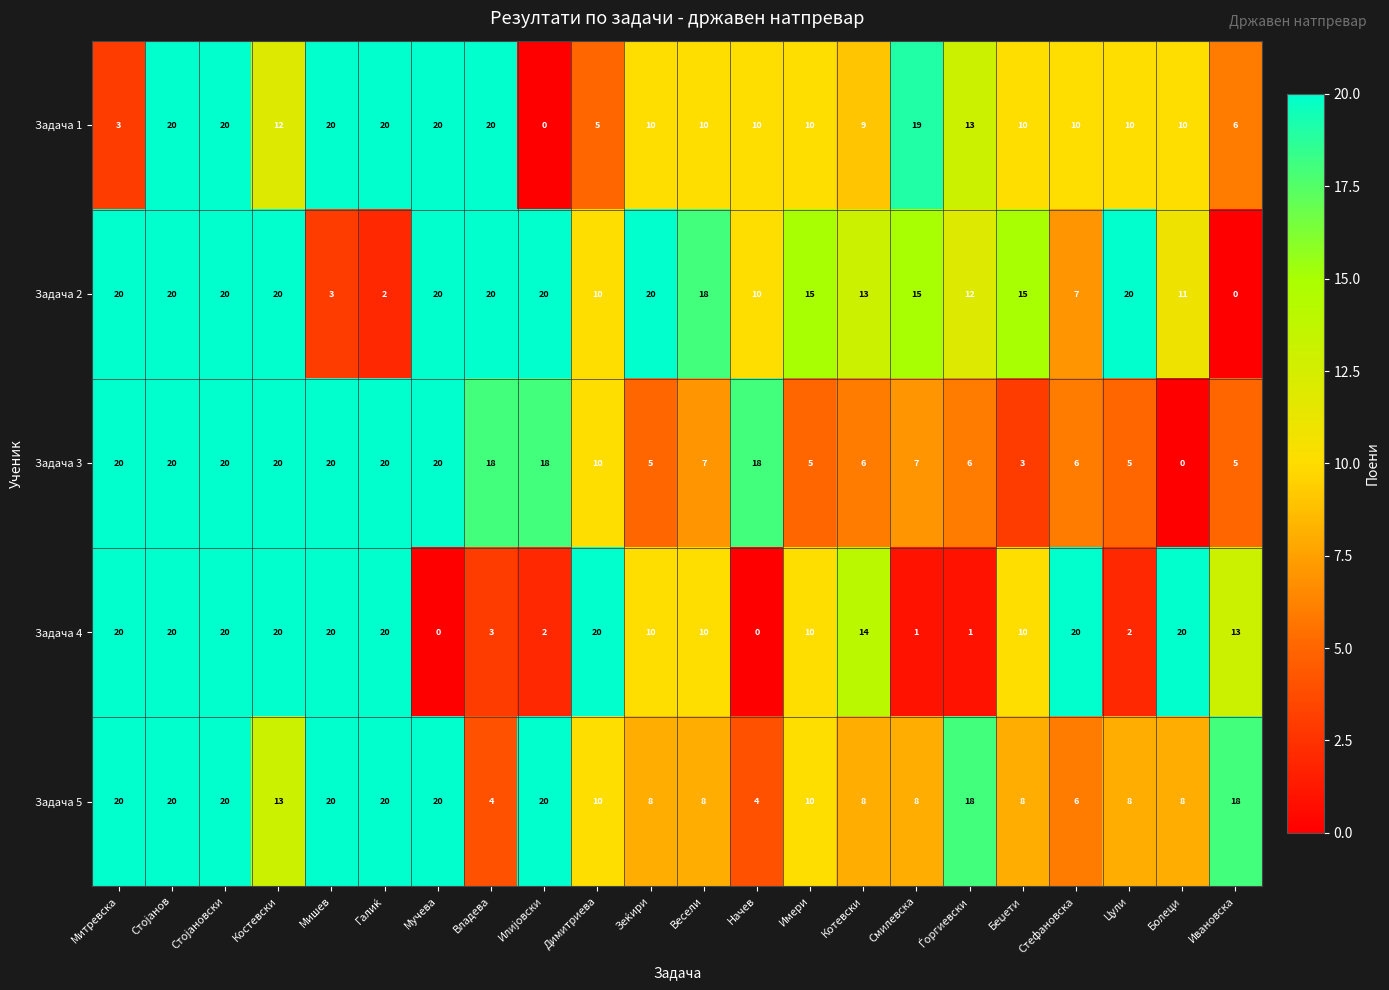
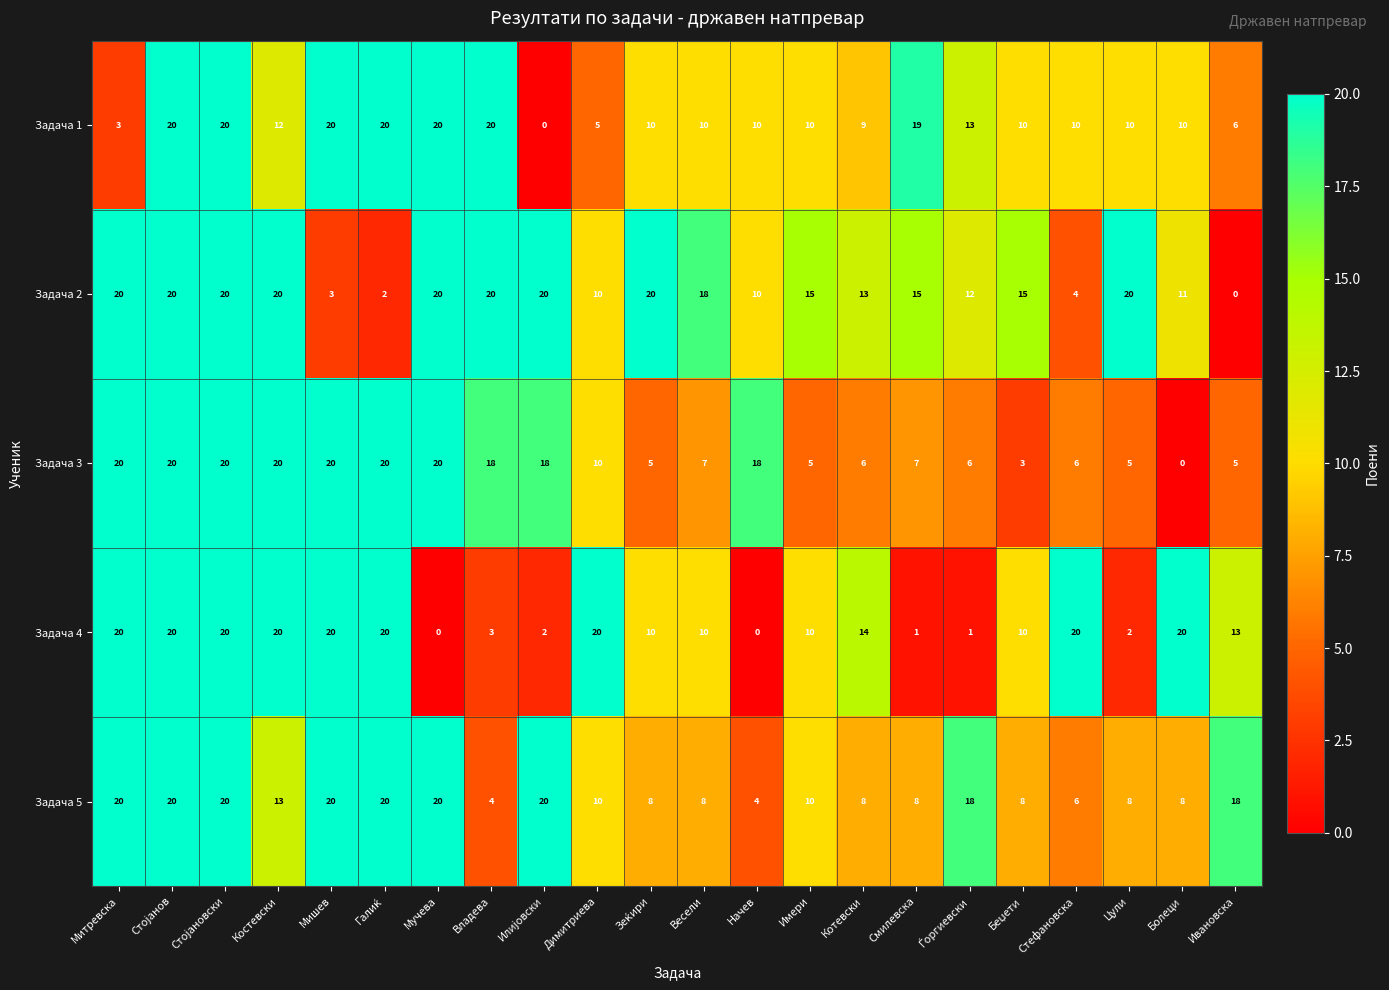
  {
    "Задача 1": {
      "Митревска": 3,
      "Стојанов": 20,
      "Стојановски": 20,
      "Костевски": 12,
      "Мишев": 20,
      "Галиќ": 20,
      "Мучева": 20,
      "Владева": 20,
      "Илијовски": 0,
      "Димитриева": 5,
      "Зеќири": 10,
      "Весели": 10,
      "Начев": 10,
      "Имери": 10,
      "Котевски": 9,
      "Смилевска": 19,
      "Ѓоргиевски": 13,
      "Беџети": 10,
      "Стефановска": 10,
      "Цули": 10,
      "Болеци": 10,
      "Ивановска": 6
    },
    "Задача 2": {
      "Митревска": 20,
      "Стојанов": 20,
      "Стојановски": 20,
      "Костевски": 20,
      "Мишев": 3,
      "Галиќ": 2,
      "Мучева": 20,
      "Владева": 20,
      "Илијовски": 20,
      "Димитриева": 10,
      "Зеќири": 20,
      "Весели": 18,
      "Начев": 10,
      "Имери": 15,
      "Котевски": 13,
      "Смилевска": 15,
      "Ѓоргиевски": 12,
      "Беџети": 15,
-     "Стефановска": 7,
+     "Стефановска": 4,
      "Цули": 20,
      "Болеци": 11,
      "Ивановска": 0
    },
    "Задача 3": {
      "Митревска": 20,
      "Стојанов": 20,
      "Стојановски": 20,
      "Костевски": 20,
      "Мишев": 20,
      "Галиќ": 20,
      "Мучева": 20,
      "Владева": 18,
      "Илијовски": 18,
      "Димитриева": 10,
      "Зеќири": 5,
      "Весели": 7,
      "Начев": 18,
      "Имери": 5,
      "Котевски": 6,
      "Смилевска": 7,
      "Ѓоргиевски": 6,
      "Беџети": 3,
      "Стефановска": 6,
      "Цули": 5,
      "Болеци": 0,
      "Ивановска": 5
    },
    "Задача 4": {
      "Митревска": 20,
      "Стојанов": 20,
      "Стојановски": 20,
      "Костевски": 20,
      "Мишев": 20,
      "Галиќ": 20,
      "Мучева": 0,
      "Владева": 3,
      "Илијовски": 2,
      "Димитриева": 20,
      "Зеќири": 10,
      "Весели": 10,
      "Начев": 0,
      "Имери": 10,
      "Котевски": 14,
      "Смилевска": 1,
      "Ѓоргиевски": 1,
      "Беџети": 10,
      "Стефановска": 20,
      "Цули": 2,
      "Болеци": 20,
      "Ивановска": 13
    },
    "Задача 5": {
      "Митревска": 20,
      "Стојанов": 20,
      "Стојановски": 20,
      "Костевски": 13,
      "Мишев": 20,
      "Галиќ": 20,
      "Мучева": 20,
      "Владева": 4,
      "Илијовски": 20,
      "Димитриева": 10,
      "Зеќири": 8,
      "Весели": 8,
      "Начев": 4,
      "Имери": 10,
      "Котевски": 8,
      "Смилевска": 8,
      "Ѓоргиевски": 18,
      "Беџети": 8,
      "Стефановска": 6,
      "Цули": 8,
      "Болеци": 8,
      "Ивановска": 18
    }
  }
